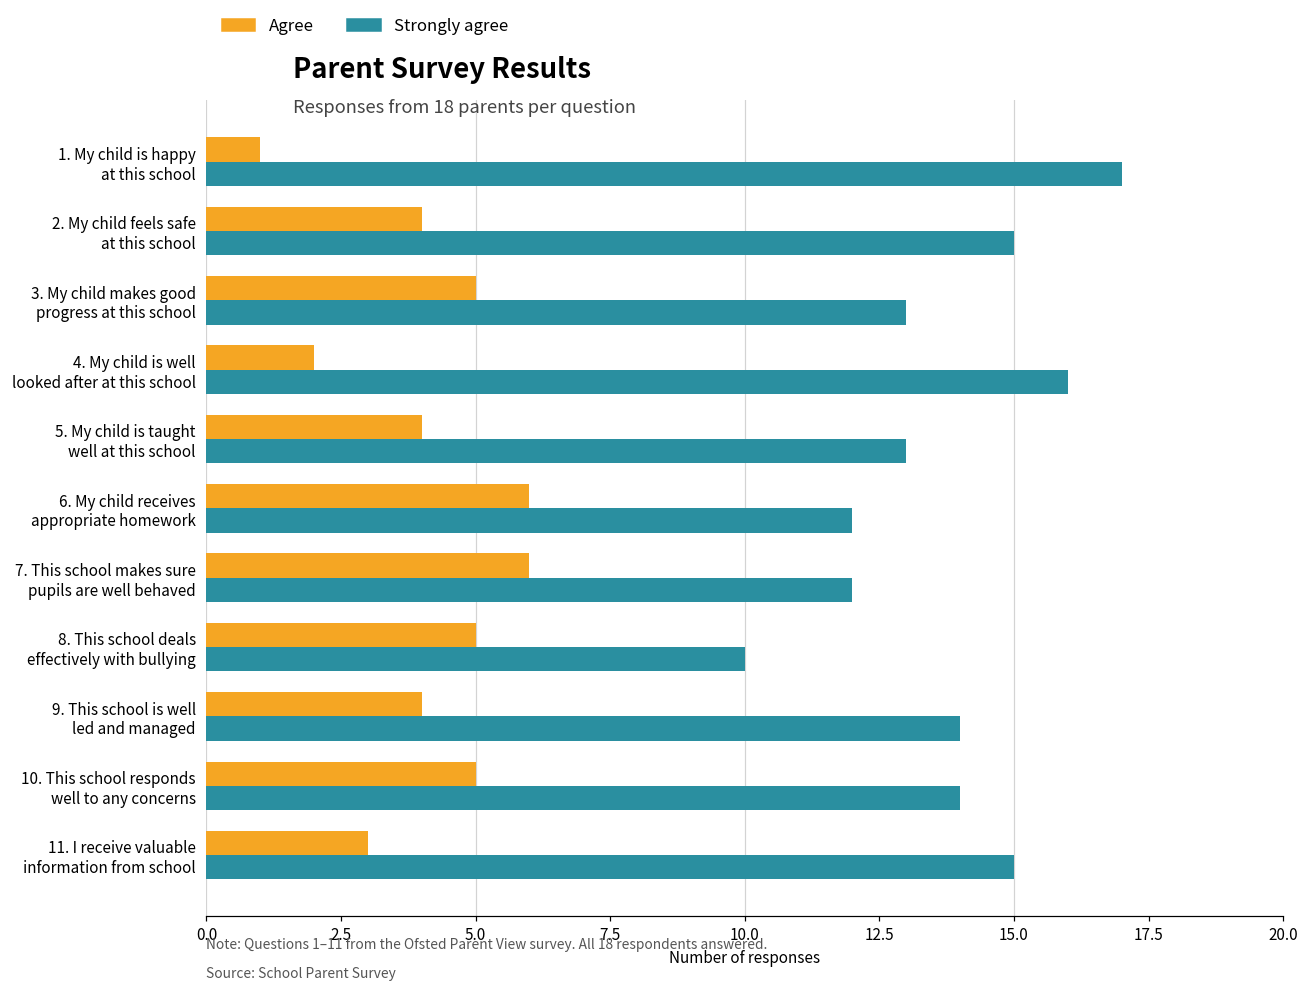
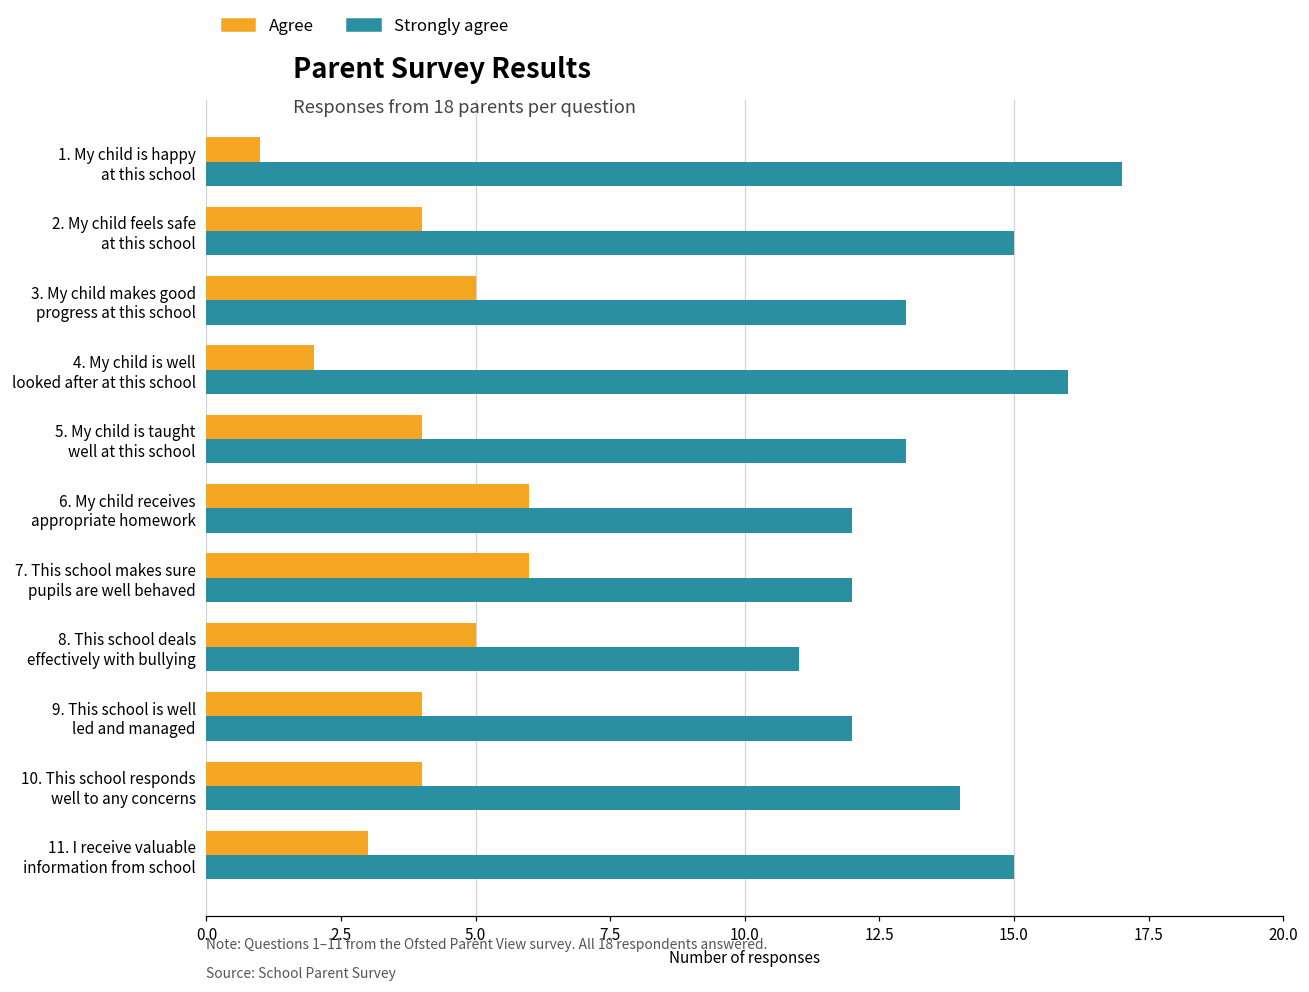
  {
    "Strongly agree": {
      "1. My child is happy at this school": 17,
      "2. My child feels safe at this school": 15,
      "3. My child makes good progress at this school": 13,
      "4. My child is well looked after at this school": 16,
      "5. My child is taught well at this school": 13,
      "6. My child receives appropriate homework": 12,
      "7. This school makes sure pupils are well behaved": 12,
-     "8. This school deals effectively with bullying": 10,
-     "9. This school is well led and managed": 14,
+     "8. This school deals effectively with bullying": 11,
+     "9. This school is well led and managed": 12,
      "10. This school responds well to any concerns": 14,
      "11. I receive valuable information from school": 15
    },
    "Agree": {
      "1. My child is happy at this school": 1,
      "2. My child feels safe at this school": 4,
      "3. My child makes good progress at this school": 5,
      "4. My child is well looked after at this school": 2,
      "5. My child is taught well at this school": 4,
      "6. My child receives appropriate homework": 6,
      "7. This school makes sure pupils are well behaved": 6,
      "8. This school deals effectively with bullying": 5,
      "9. This school is well led and managed": 4,
-     "10. This school responds well to any concerns": 5,
+     "10. This school responds well to any concerns": 4,
      "11. I receive valuable information from school": 3
    }
  }
